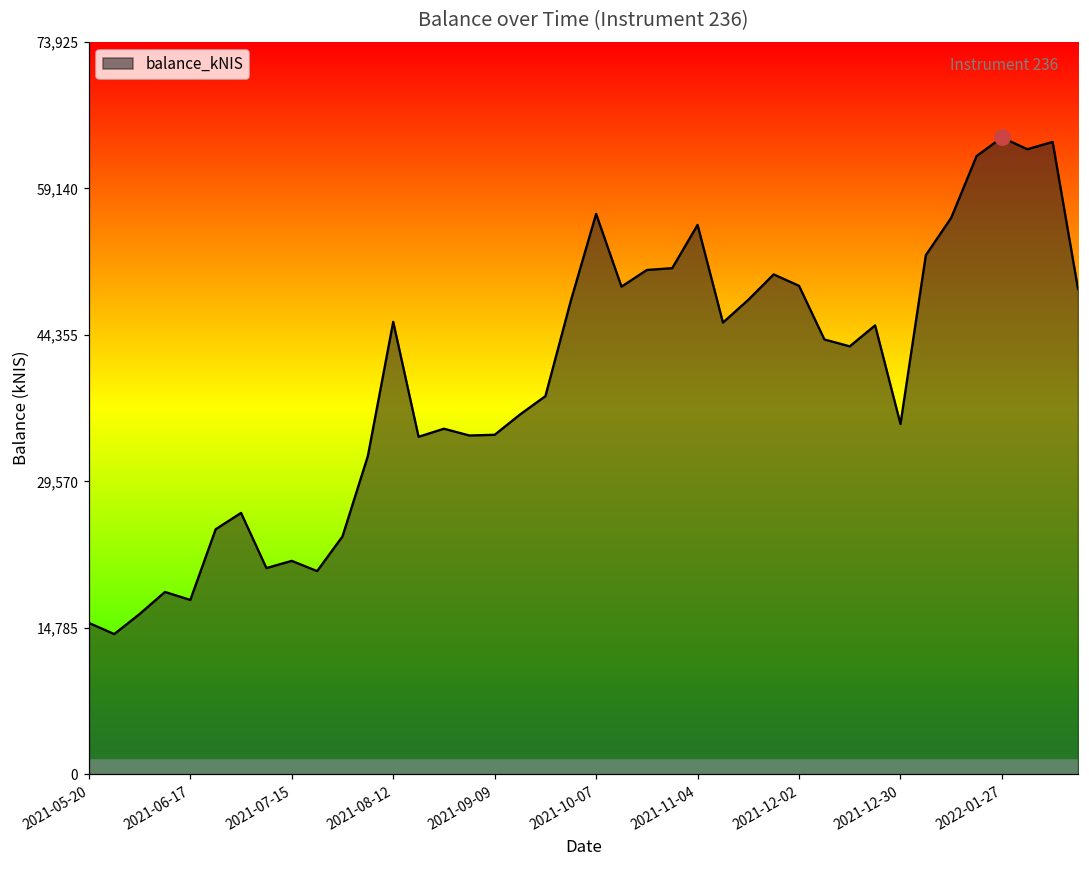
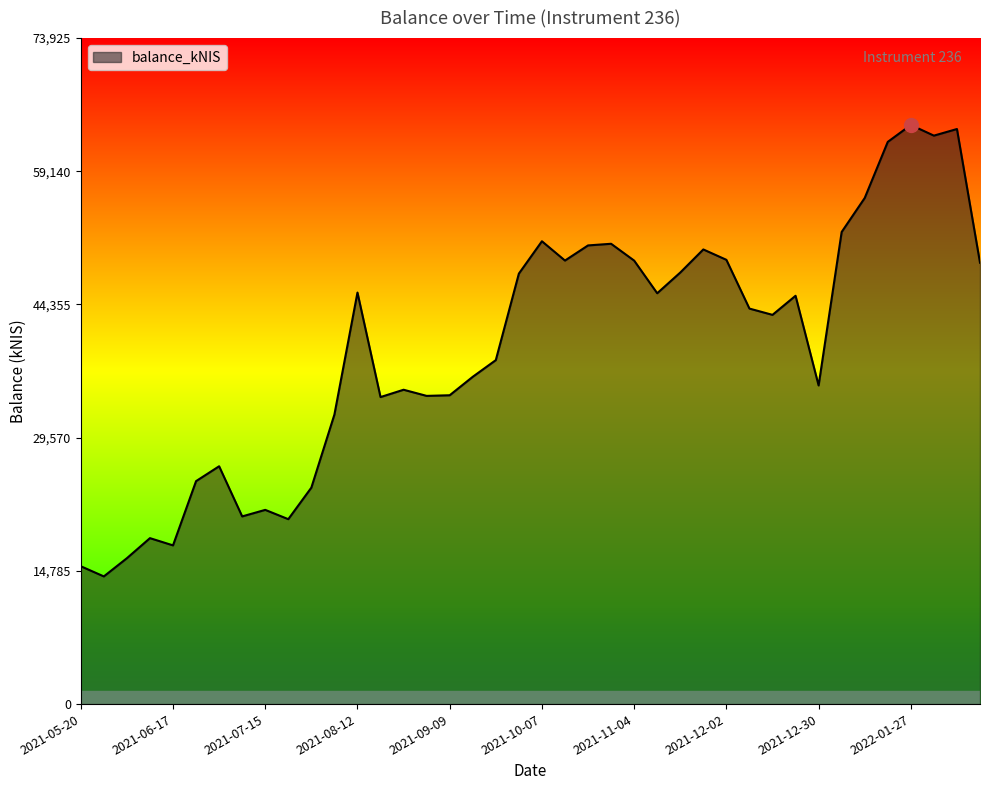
  {
    "balance_kNIS": {
      "2021-05-20": "15,000",
      "2021-06-17": "18,000",
      "2021-07-15": "22,000",
      "2021-08-12": "46,000",
      "2021-09-09": "34,000",
-     "2021-10-07": "57,000",
-     "2021-11-04": "55,000",
+     "2021-10-07": "51,000",
+     "2021-11-04": "49,000",
      "2021-12-02": "49,000",
      "2021-12-30": "35,000"
    }
  }
